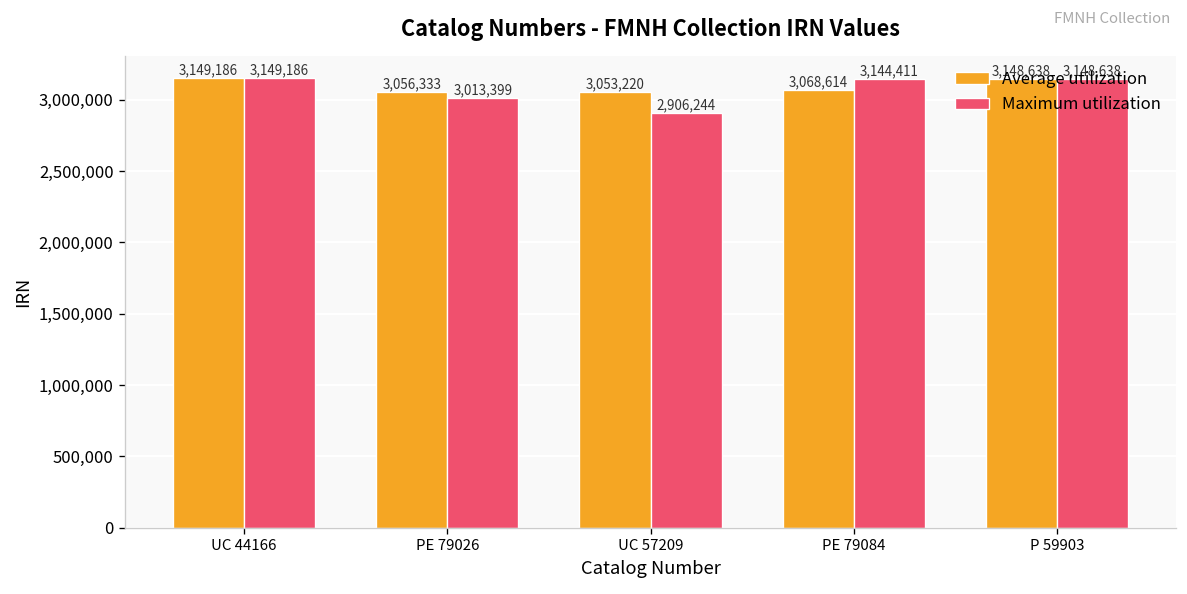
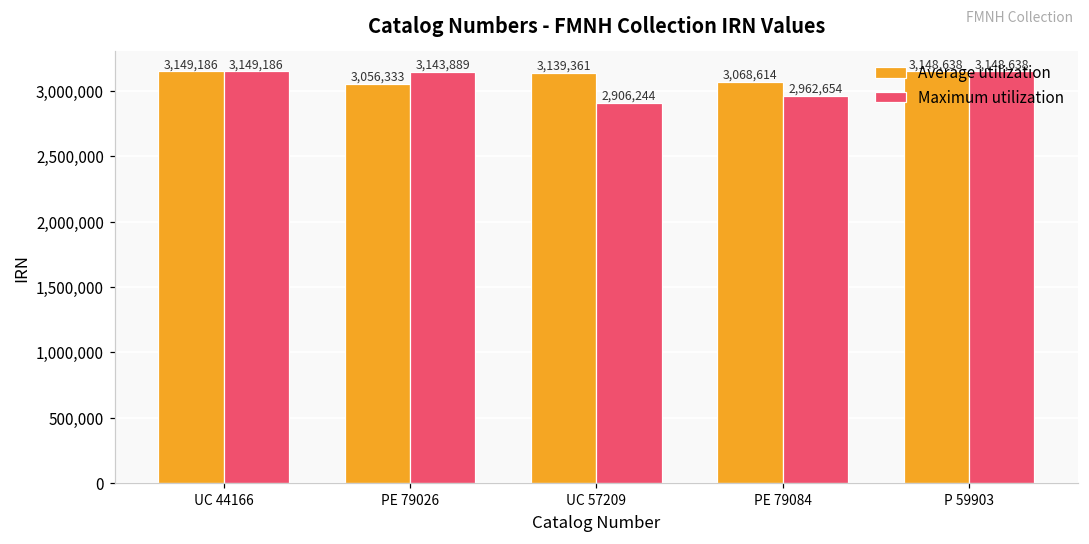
  {
    "Average utilization": {
      "UC 44166": "3,149,186",
      "PE 79026": "3,056,333",
-     "UC 57209": "3,053,220",
+     "UC 57209": "3,139,361",
      "PE 79084": "3,068,614",
      "P 59903": "3,148,638"
    },
    "Maximum utilization": {
      "UC 44166": "3,149,186",
-     "PE 79026": "3,013,399",
+     "PE 79026": "3,143,889",
      "UC 57209": "2,906,244",
-     "PE 79084": "3,144,411",
+     "PE 79084": "2,962,654",
      "P 59903": "3,148,638"
    }
  }
